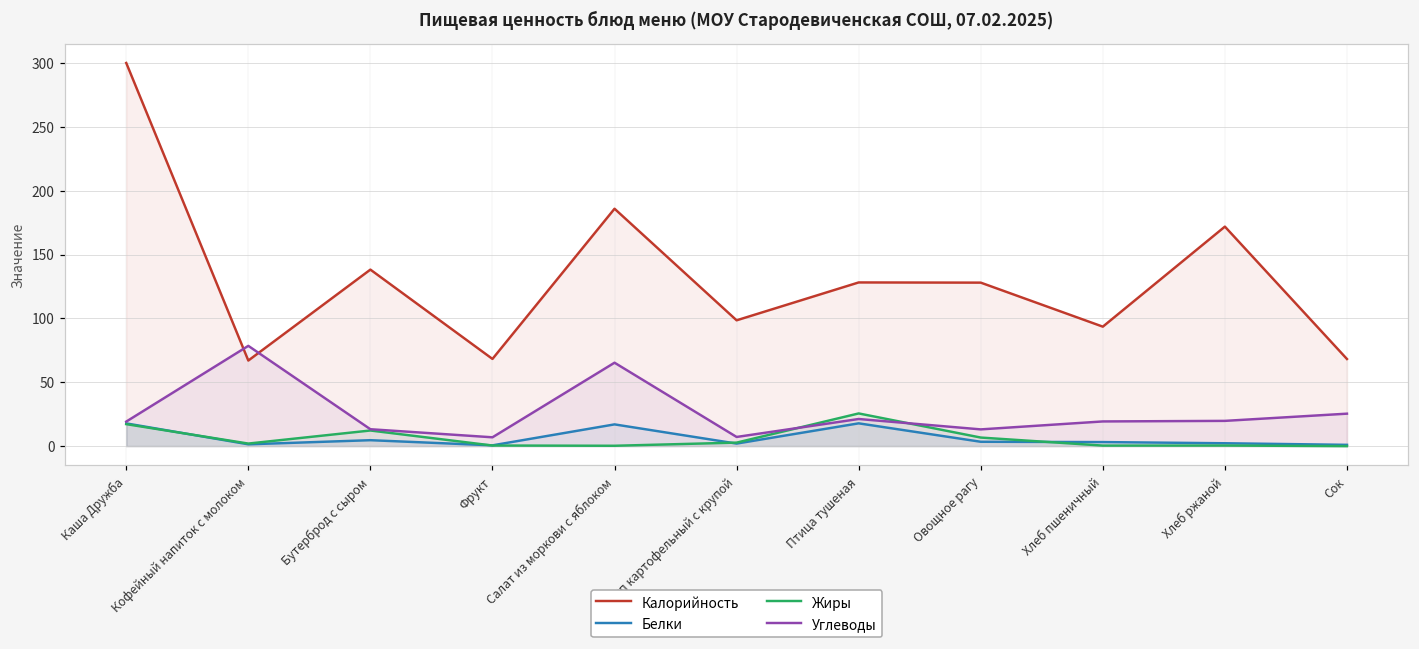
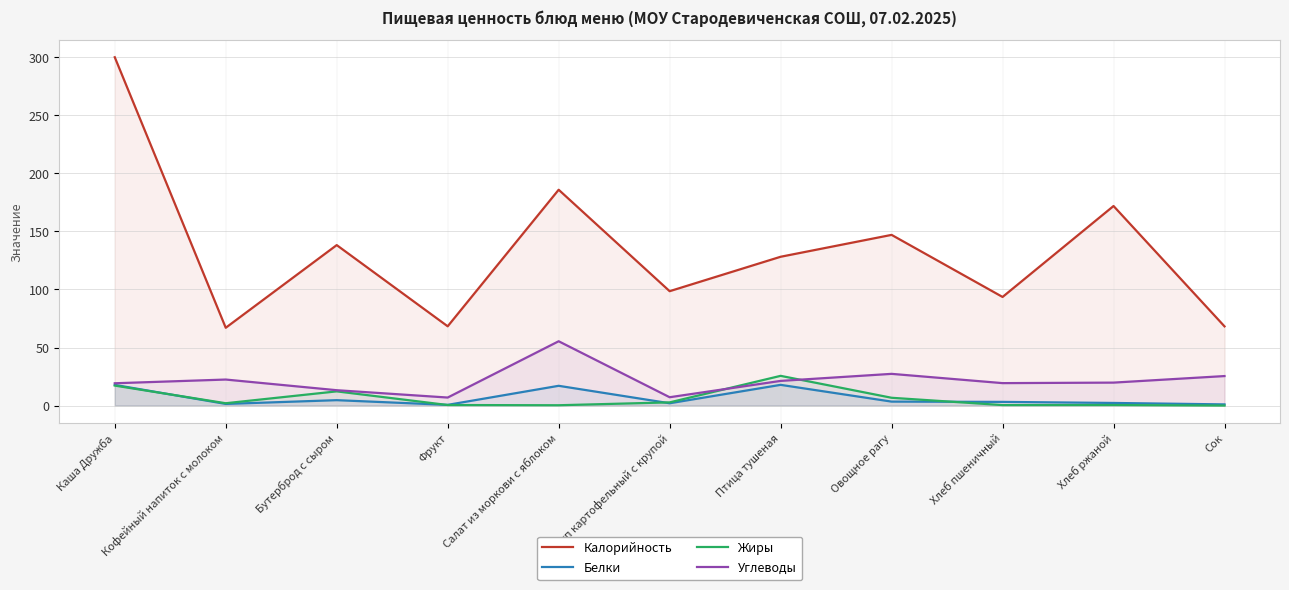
  {
    "Калорийность": {
      "Каша Дружба": 300,
      "Кофейный напиток с молоком": 67,
      "Бутерброд с сыром": 138,
      "Фрукт": 68,
      "Салат из моркови с яблоком": 186,
      "Суп картофельный с крупой": 99,
      "Птица тушеная": 128,
-     "Овощное рагу": 128,
+     "Овощное рагу": 147,
      "Хлеб пшеничный": 94,
      "Хлеб ржаной": 172,
      "Сок": 68
    },
    "Белки": {
      "Бутерброд с сыром": 5,
      "Салат из моркови с яблоком": 17,
      "Птица тушеная": 18,
      "Овощное рагу": 3,
      "Хлеб пшеничный": 3
    },
    "Жиры": {
      "Салат из моркови с яблоком": 0,
      "Птица тушеная": 26,
      "Овощное рагу": 7,
      "Хлеб пшеничный": 0
    },
    "Углеводы": {
-     "Кофейный напиток с молоком": 79,
+     "Кофейный напиток с молоком": 22,
      "Фрукт": 7,
-     "Салат из моркови с яблоком": 65,
+     "Салат из моркови с яблоком": 55,
      "Суп картофельный с крупой": 7,
      "Птица тушеная": 21,
-     "Овощное рагу": 13,
+     "Овощное рагу": 27,
      "Хлеб пшеничный": 19,
      "Хлеб ржаной": 20,
      "Сок": 25
    }
  }
